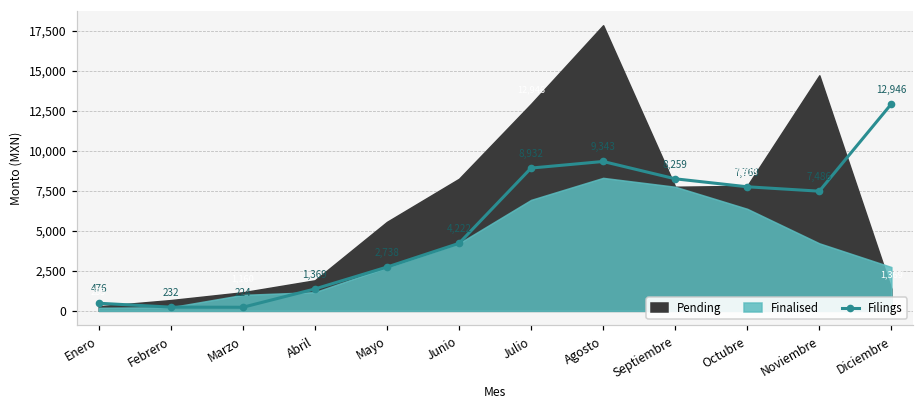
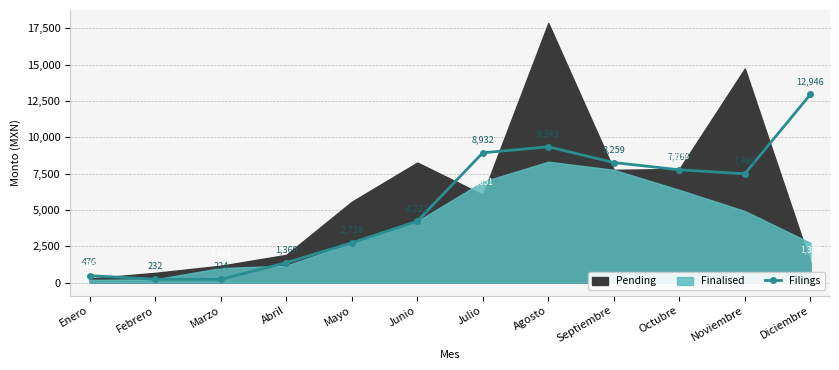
  {
    "Filings": {
      "Enero": "476",
      "Marzo": "224",
      "Abril": "1,369",
      "Septiembre": "8,259",
      "Diciembre": "12,946"
    },
    "Pending": {
      "Mayo": "5,600",
      "Junio": "8,300",
-     "Julio": "12,900",
+     "Julio": "6,100",
      "Agosto": "17,900",
      "Noviembre": "14,700"
    },
    "Finalised": {
      "Abril": "1,200",
      "Julio": "6,900",
      "Agosto": "8,300",
      "Octubre": "6,400",
-     "Noviembre": "4,200"
+     "Noviembre": "4,900"
    }
  }
